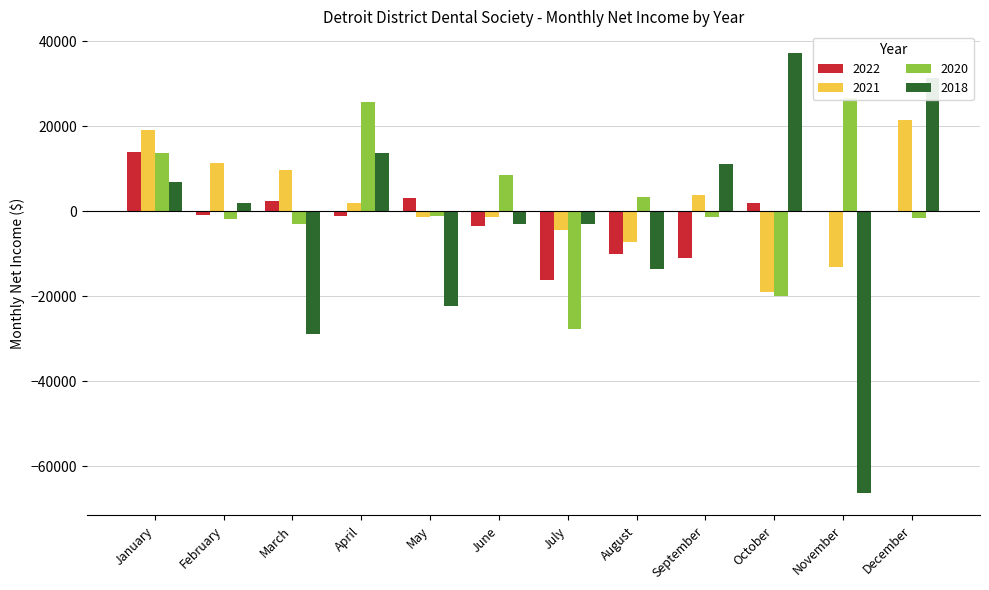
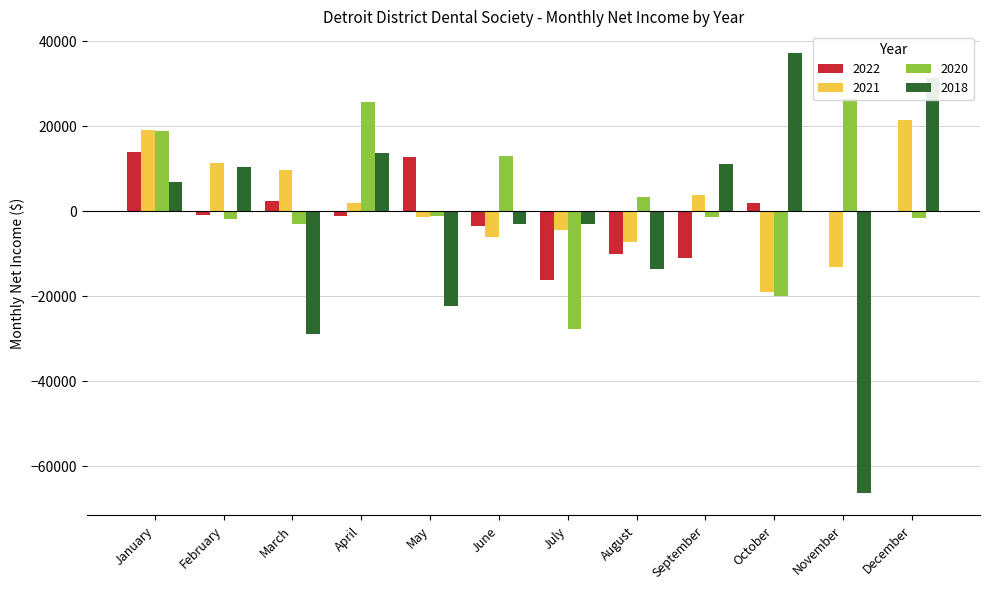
  {
    "2022": {
      "January": 14000,
      "February": -1000,
      "March": 2000,
      "April": -1000,
-     "May": 3000,
+     "May": 13000,
      "June": -4000,
      "July": -16000,
      "August": -10000,
      "September": -11000,
      "October": 2000,
      "November": 0,
      "December": 0
    },
    "2021": {
      "January": 19000,
      "February": 11000,
      "March": 10000,
      "April": 2000,
      "May": -1000,
-     "June": -1000,
+     "June": -6000,
      "July": -4000,
      "August": -7000,
      "September": 4000,
      "October": -19000,
      "November": -13000,
      "December": 21000
    },
    "2020": {
-     "January": 14000,
+     "January": 19000,
      "February": -2000,
      "March": -3000,
      "April": 26000,
      "May": -1000,
-     "June": 8000,
+     "June": 13000,
      "July": -28000,
      "August": 3000,
      "September": -1000,
      "October": -20000,
      "December": -2000
    },
    "2018": {
      "January": 7000,
-     "February": 2000,
+     "February": 10000,
      "March": -29000,
      "April": 14000,
      "May": -22000,
      "June": -3000,
      "July": -3000,
      "August": -14000,
      "September": 11000,
      "October": 37000,
      "November": -66000
    }
  }
